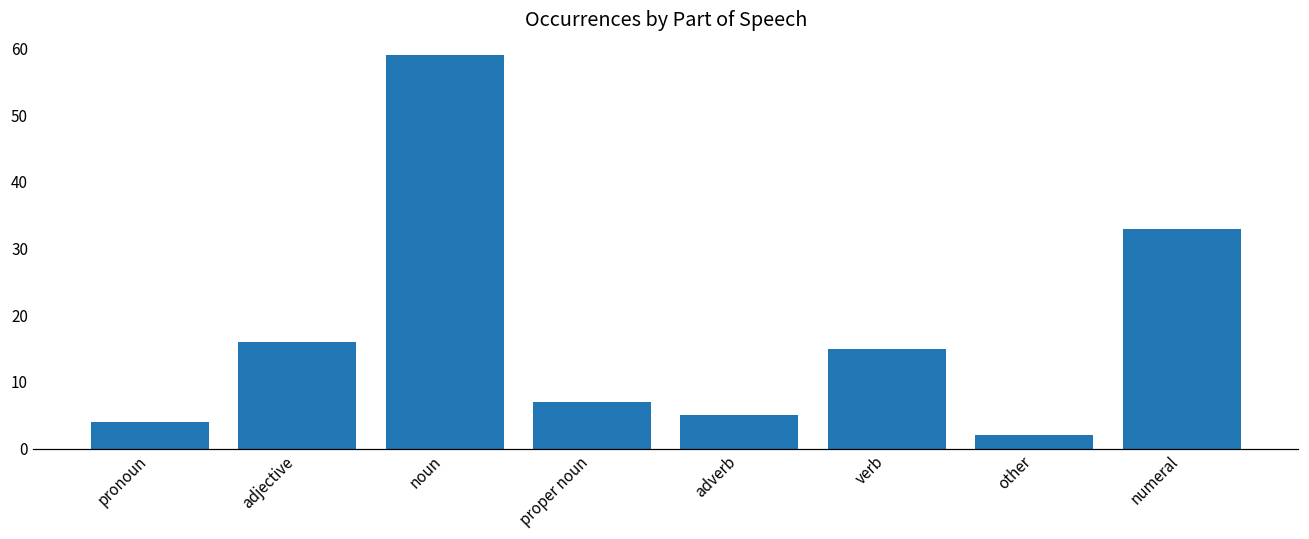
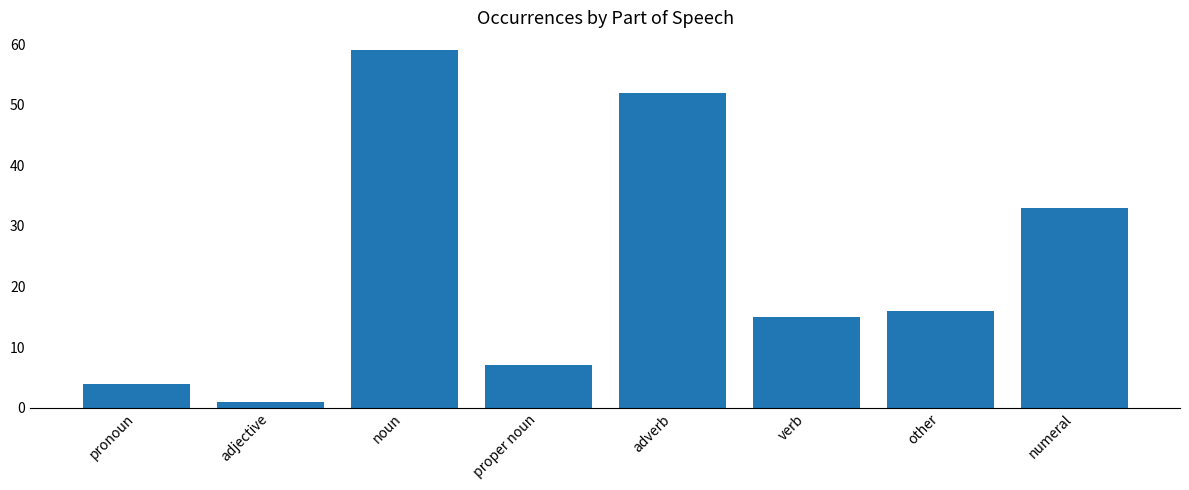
  {
    "pronoun": 4,
-   "adjective": 16,
+   "adjective": 1,
    "noun": 59,
    "proper noun": 7,
-   "adverb": 5,
+   "adverb": 52,
    "verb": 15,
-   "other": 2,
+   "other": 16,
    "numeral": 33
  }
